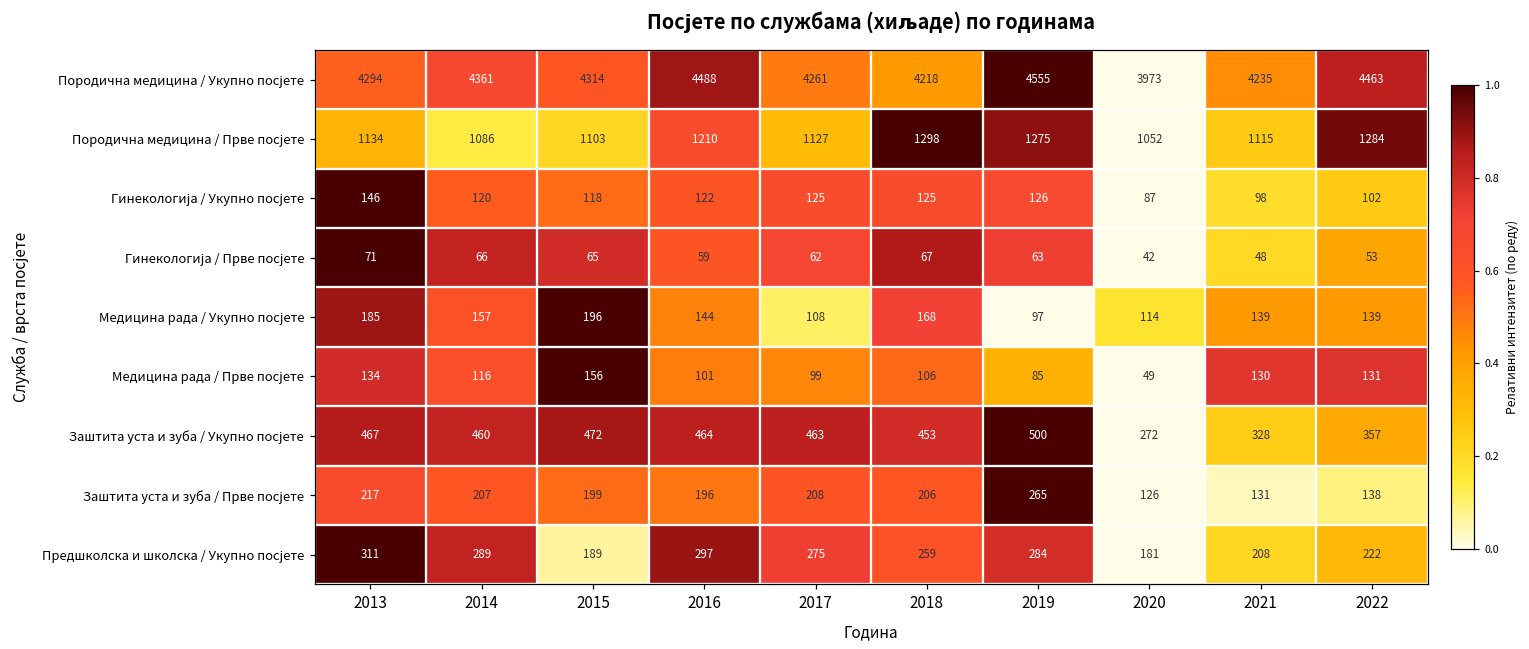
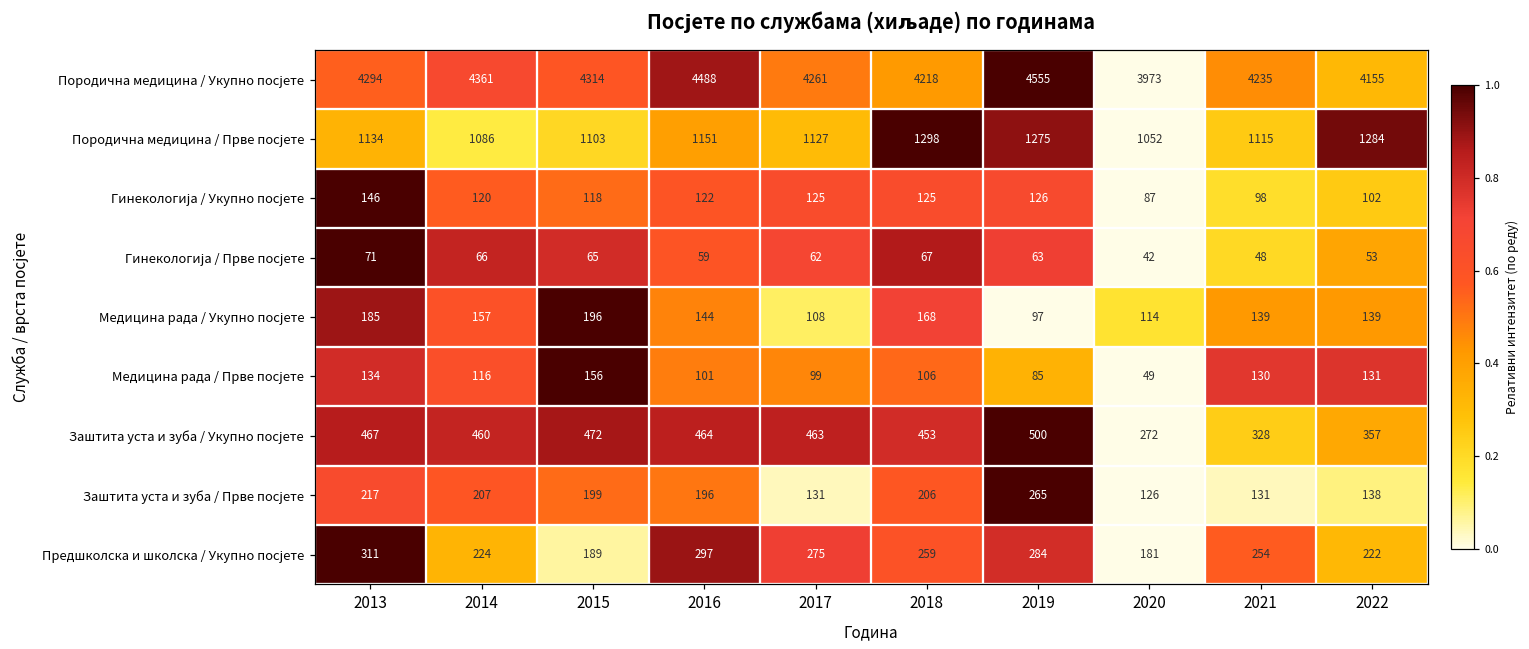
  {
    "Породична медицина / Укупно посјете": {
      "2013": 4294,
      "2014": 4361,
      "2015": 4314,
      "2016": 4488,
      "2017": 4261,
      "2018": 4218,
      "2019": 4555,
      "2020": 3973,
      "2021": 4235,
-     "2022": 4463
+     "2022": 4155
    },
    "Породична медицина / Прве посјете": {
      "2013": 1134,
      "2014": 1086,
      "2015": 1103,
-     "2016": 1210,
+     "2016": 1151,
      "2017": 1127,
      "2018": 1298,
      "2019": 1275,
      "2020": 1052,
      "2021": 1115,
      "2022": 1284
    },
    "Гинекологија / Укупно посјете": {
      "2013": 146,
      "2014": 120,
      "2015": 118,
      "2016": 122,
      "2017": 125,
      "2018": 125,
      "2019": 126,
      "2020": 87,
      "2021": 98,
      "2022": 102
    },
    "Гинекологија / Прве посјете": {
      "2013": 71,
      "2014": 66,
      "2015": 65,
      "2016": 59,
      "2017": 62,
      "2018": 67,
      "2019": 63,
      "2020": 42,
      "2021": 48,
      "2022": 53
    },
    "Медицина рада / Укупно посјете": {
      "2013": 185,
      "2014": 157,
      "2015": 196,
      "2016": 144,
      "2017": 108,
      "2018": 168,
      "2019": 97,
      "2020": 114,
      "2021": 139,
      "2022": 139
    },
    "Медицина рада / Прве посјете": {
      "2013": 134,
      "2014": 116,
      "2015": 156,
      "2016": 101,
      "2017": 99,
      "2018": 106,
      "2019": 85,
      "2020": 49,
      "2021": 130,
      "2022": 131
    },
    "Заштита уста и зуба / Укупно посјете": {
      "2013": 467,
      "2014": 460,
      "2015": 472,
      "2016": 464,
      "2017": 463,
      "2018": 453,
      "2019": 500,
      "2020": 272,
      "2021": 328,
      "2022": 357
    },
    "Заштита уста и зуба / Прве посјете": {
      "2013": 217,
      "2014": 207,
      "2015": 199,
      "2016": 196,
-     "2017": 208,
+     "2017": 131,
      "2018": 206,
      "2019": 265,
      "2020": 126,
      "2021": 131,
      "2022": 138
    },
    "Предшколска и школска / Укупно посјете": {
      "2013": 311,
-     "2014": 289,
+     "2014": 224,
      "2015": 189,
      "2016": 297,
      "2017": 275,
      "2018": 259,
      "2019": 284,
      "2020": 181,
-     "2021": 208,
+     "2021": 254,
      "2022": 222
    }
  }
